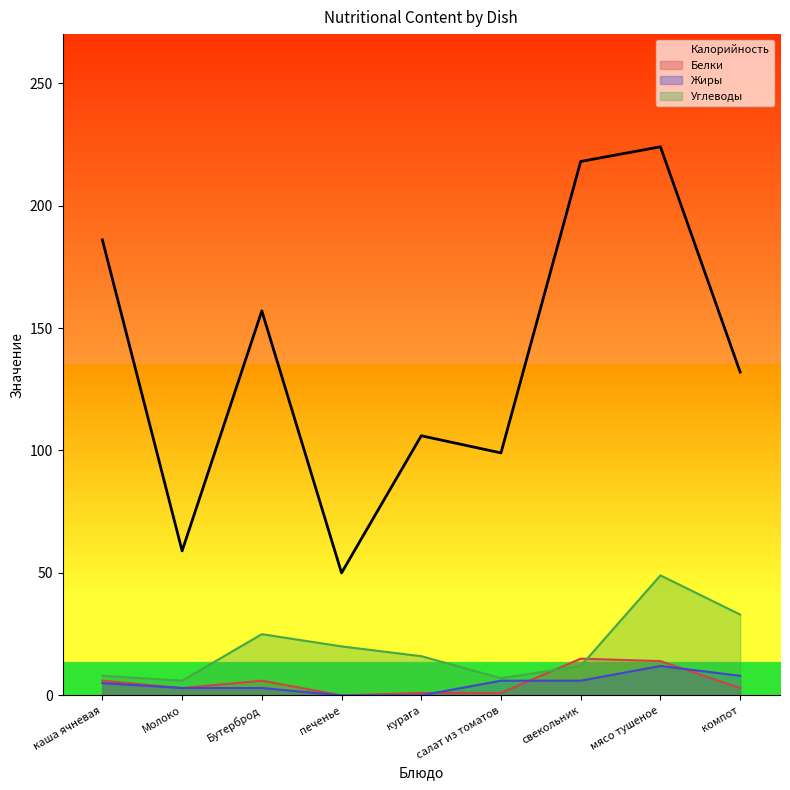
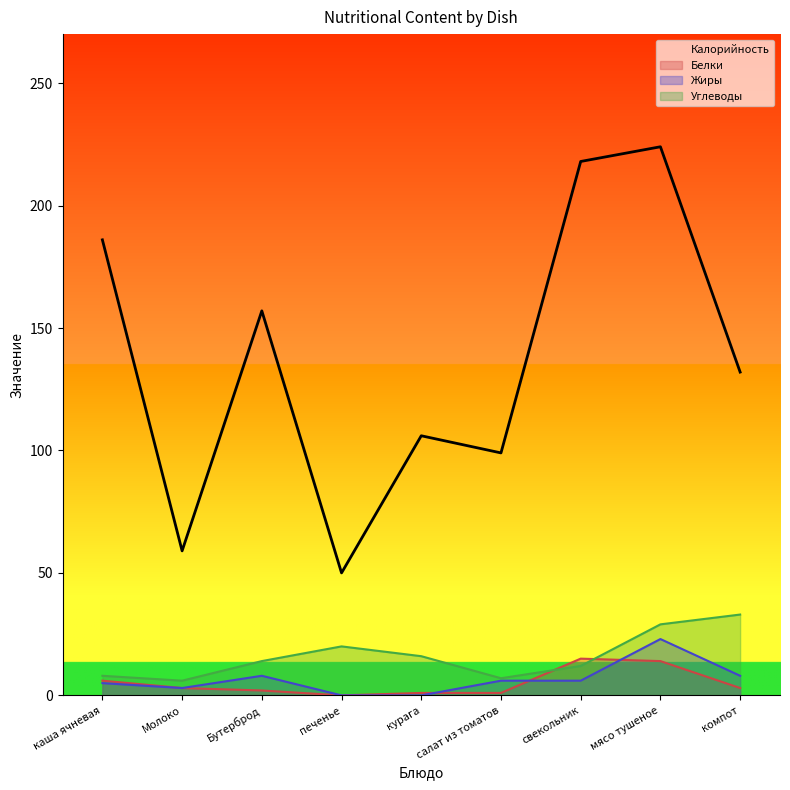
  {
    "Калорийность": {
      "каша ячневая": 186,
      "Молоко": 59,
      "Бутерброд": 157,
      "печенье": 50,
      "курага": 106,
      "салат из томатов": 99,
      "свекольник": 218,
      "мясо тушеное": 224,
      "компот": 132
    },
    "Белки": {
-     "Бутерброд": 6,
+     "Бутерброд": 2,
      "салат из томатов": 1,
      "свекольник": 15,
      "мясо тушеное": 14,
      "компот": 3
    },
    "Жиры": {
-     "Бутерброд": 3,
+     "Бутерброд": 8,
      "свекольник": 6,
-     "мясо тушеное": 12,
+     "мясо тушеное": 23,
      "компот": 8
    },
    "Углеводы": {
      "каша ячневая": 8,
      "Молоко": 6,
-     "Бутерброд": 25,
+     "Бутерброд": 14,
      "печенье": 20,
      "курага": 16,
      "свекольник": 12,
-     "мясо тушеное": 49,
+     "мясо тушеное": 29,
      "компот": 33
    }
  }
